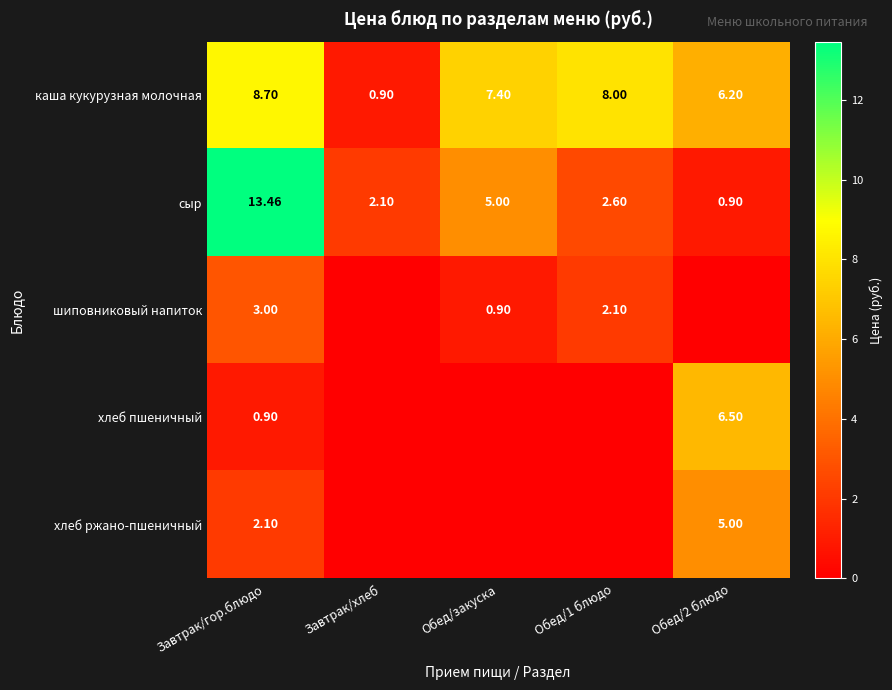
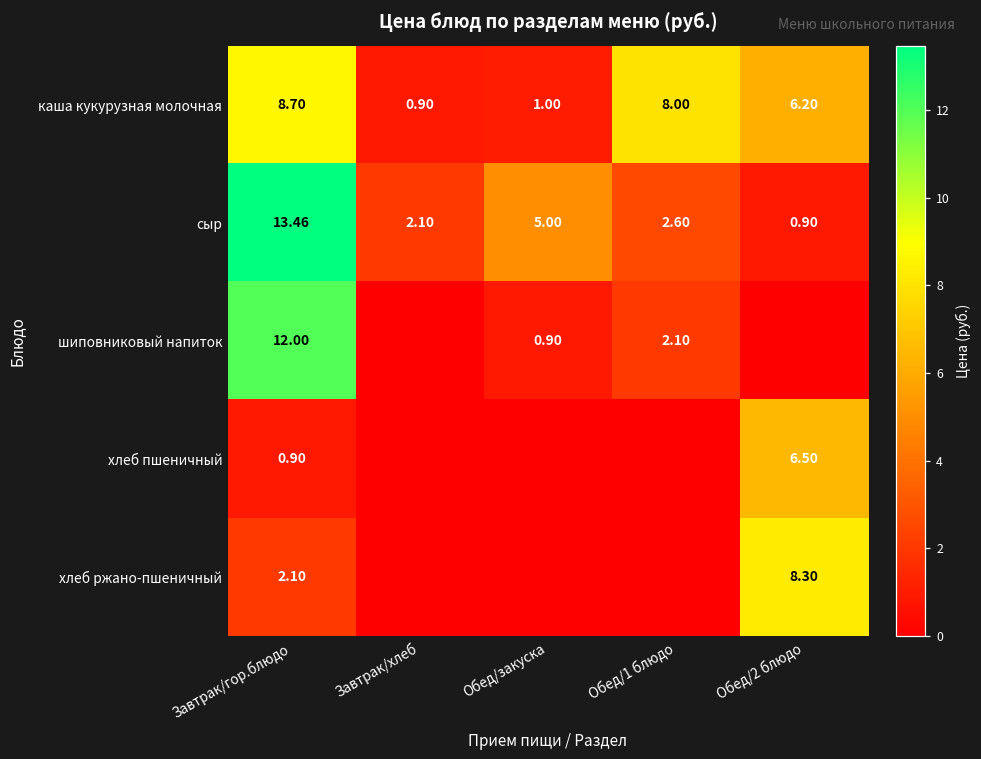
  {
    "каша кукурузная молочная": {
      "Завтрак/гор.блюдо": 8.70,
      "Завтрак/хлеб": 0.90,
-     "Обед/закуска": 7.40,
+     "Обед/закуска": 1.00,
      "Обед/1 блюдо": 8.00,
      "Обед/2 блюдо": 6.20
    },
    "сыр": {
      "Завтрак/гор.блюдо": 13.46,
      "Завтрак/хлеб": 2.10,
      "Обед/закуска": 5.00,
      "Обед/1 блюдо": 2.60,
      "Обед/2 блюдо": 0.90
    },
    "шиповниковый напиток": {
-     "Завтрак/гор.блюдо": 3.00,
+     "Завтрак/гор.блюдо": 12.00,
      "Обед/закуска": 0.90,
      "Обед/1 блюдо": 2.10
    },
    "хлеб пшеничный": {
      "Завтрак/гор.блюдо": 0.90,
      "Обед/2 блюдо": 6.50
    },
    "хлеб ржано-пшеничный": {
      "Завтрак/гор.блюдо": 2.10,
-     "Обед/2 блюдо": 5.00
+     "Обед/2 блюдо": 8.30
    }
  }
